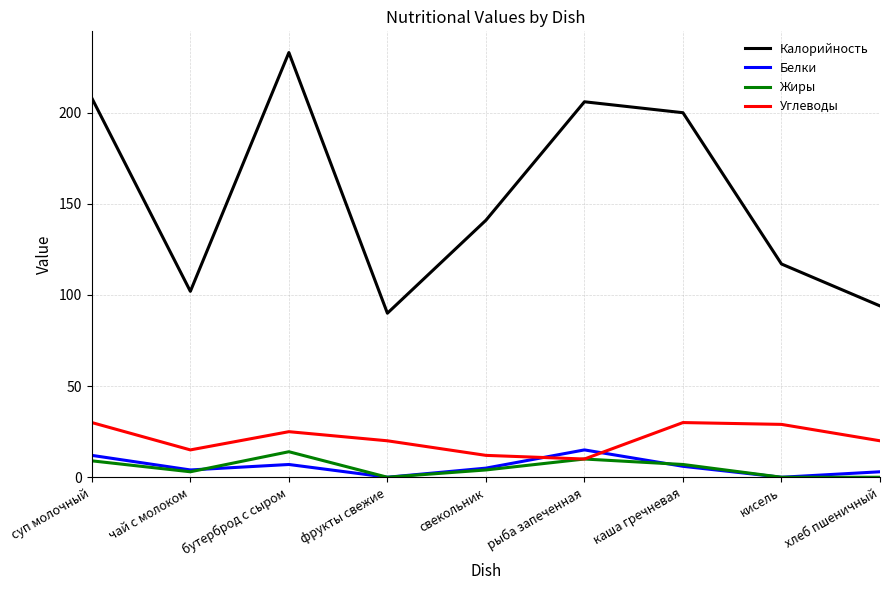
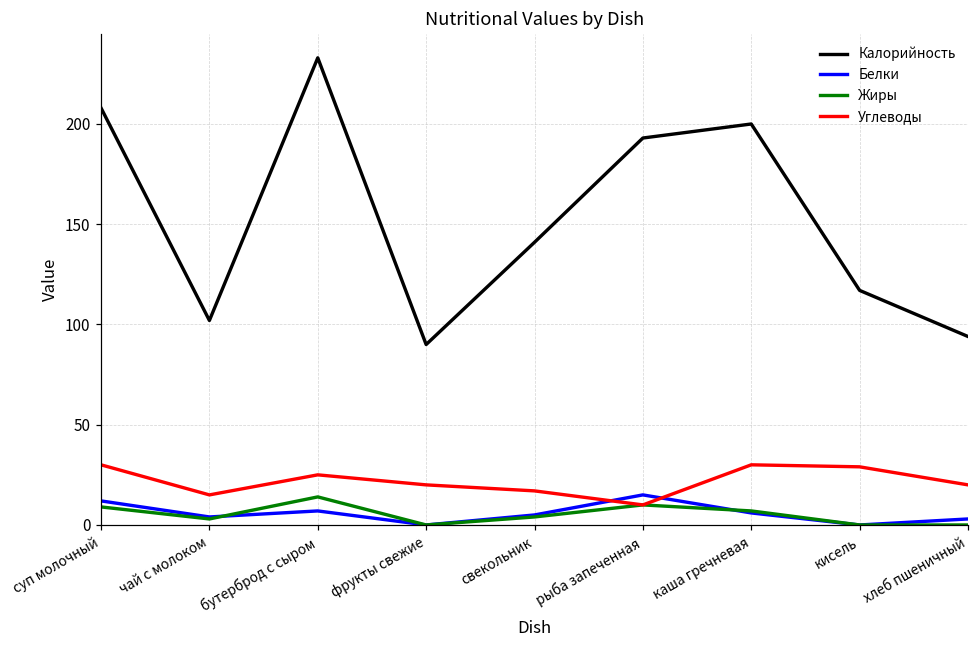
  {
    "Калорийность": {
      "суп молочный": 208,
      "чай с молоком": 102,
      "бутерброд с сыром": 233,
      "фрукты свежие": 90,
      "свекольник": 141,
-     "рыба запеченная": 206,
+     "рыба запеченная": 193,
      "каша гречневая": 200,
      "кисель": 117,
      "хлеб пшеничный": 94
    },
    "Белки": {
      "суп молочный": 12,
      "бутерброд с сыром": 7,
      "рыба запеченная": 15,
      "хлеб пшеничный": 3
    },
    "Жиры": {
      "суп молочный": 9,
      "бутерброд с сыром": 14,
      "хлеб пшеничный": 0
    },
    "Углеводы": {
      "суп молочный": 30,
      "чай с молоком": 15,
      "бутерброд с сыром": 25,
      "фрукты свежие": 20,
-     "свекольник": 12,
+     "свекольник": 17,
      "каша гречневая": 30,
      "кисель": 29,
      "хлеб пшеничный": 20
    }
  }
